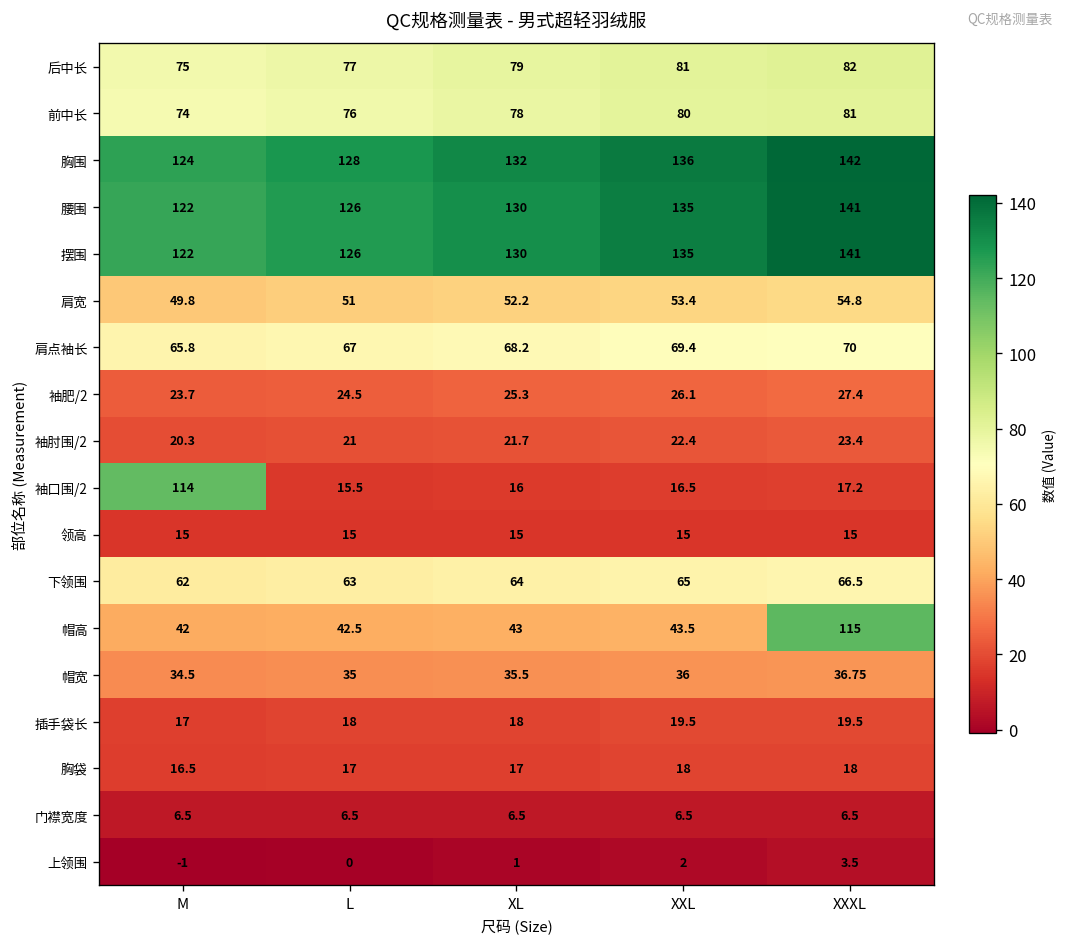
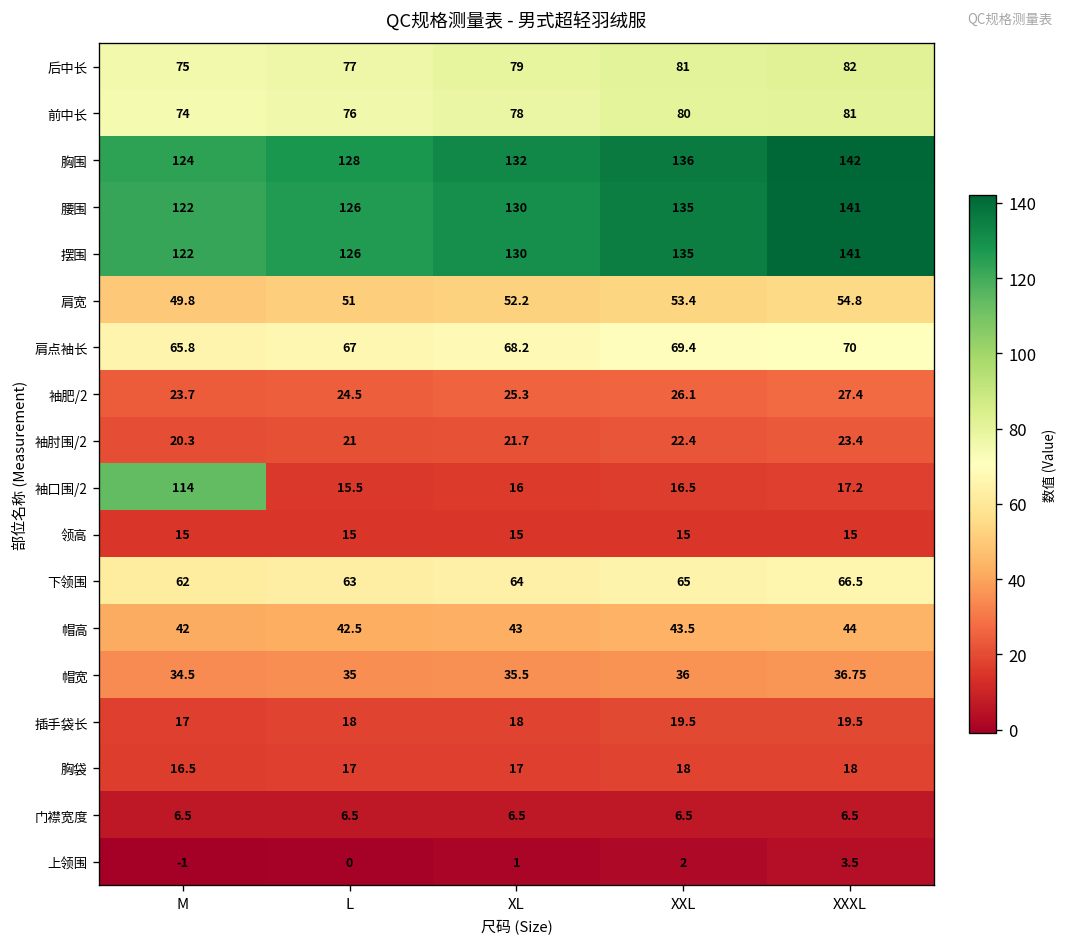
  {
    "后中长": {
      "M": 75,
      "L": 77,
      "XL": 79,
      "XXL": 81,
      "XXXL": 82
    },
    "前中长": {
      "M": 74,
      "L": 76,
      "XL": 78,
      "XXL": 80,
      "XXXL": 81
    },
    "胸围": {
      "M": 124,
      "L": 128,
      "XL": 132,
      "XXL": 136,
      "XXXL": 142
    },
    "腰围": {
      "M": 122,
      "L": 126,
      "XL": 130,
      "XXL": 135,
      "XXXL": 141
    },
    "摆围": {
      "M": 122,
      "L": 126,
      "XL": 130,
      "XXL": 135,
      "XXXL": 141
    },
    "肩宽": {
      "M": 49.8,
      "L": 51,
      "XL": 52.2,
      "XXL": 53.4,
      "XXXL": 54.8
    },
    "肩点袖长": {
      "M": 65.8,
      "L": 67,
      "XL": 68.2,
      "XXL": 69.4,
      "XXXL": 70
    },
    "袖肥/2": {
      "M": 23.7,
      "L": 24.5,
      "XL": 25.3,
      "XXL": 26.1,
      "XXXL": 27.4
    },
    "袖肘围/2": {
      "M": 20.3,
      "L": 21,
      "XL": 21.7,
      "XXL": 22.4,
      "XXXL": 23.4
    },
    "袖口围/2": {
      "M": 114,
      "L": 15.5,
      "XL": 16,
      "XXL": 16.5,
      "XXXL": 17.2
    },
    "领高": {
      "M": 15,
      "L": 15,
      "XL": 15,
      "XXL": 15,
      "XXXL": 15
    },
    "下领围": {
      "M": 62,
      "L": 63,
      "XL": 64,
      "XXL": 65,
      "XXXL": 66.5
    },
    "帽高": {
      "M": 42,
      "L": 42.5,
      "XL": 43,
      "XXL": 43.5,
-     "XXXL": 115
+     "XXXL": 44
    },
    "帽宽": {
      "M": 34.5,
      "L": 35,
      "XL": 35.5,
      "XXL": 36,
      "XXXL": 36.75
    },
    "插手袋长": {
      "M": 17,
      "L": 18,
      "XL": 18,
      "XXL": 19.5,
      "XXXL": 19.5
    },
    "胸袋": {
      "M": 16.5,
      "L": 17,
      "XL": 17,
      "XXL": 18,
      "XXXL": 18
    },
    "门襟宽度": {
      "M": 6.5,
      "L": 6.5,
      "XL": 6.5,
      "XXL": 6.5,
      "XXXL": 6.5
    },
    "上领围": {
      "M": -1,
      "L": 0,
      "XL": 1,
      "XXL": 2,
      "XXXL": 3.5
    }
  }
